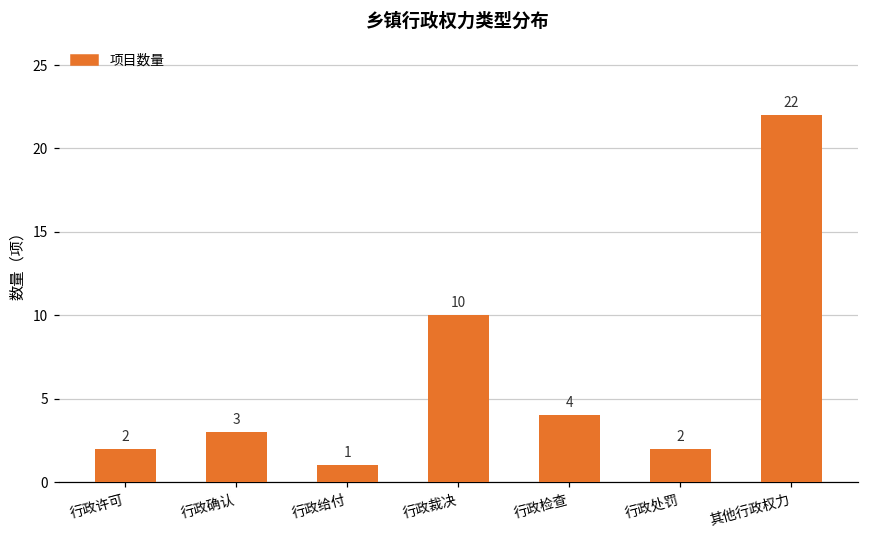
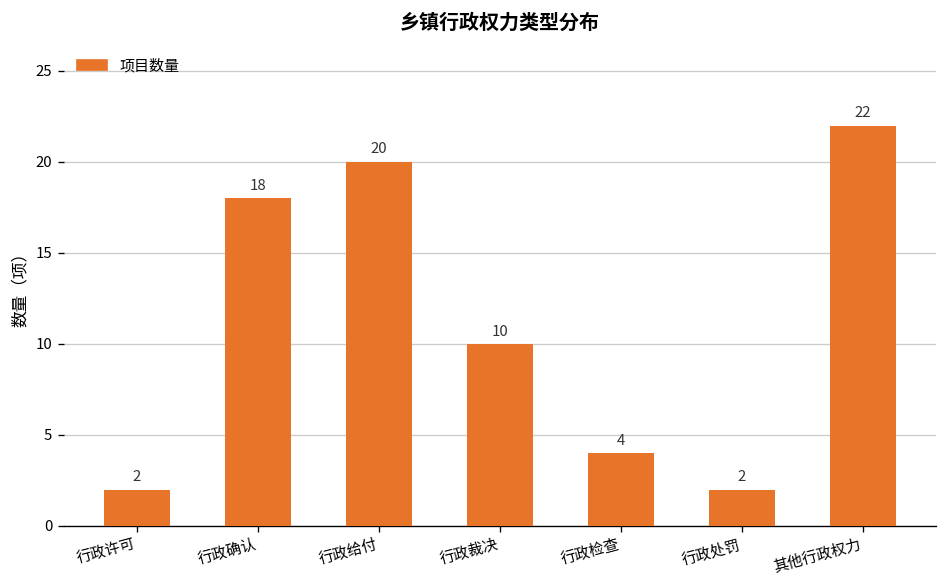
  {
    "行政许可": 2,
-   "行政确认": 3,
-   "行政给付": 1,
+   "行政确认": 18,
+   "行政给付": 20,
    "行政裁决": 10,
    "行政检查": 4,
    "行政处罚": 2,
    "其他行政权力": 22
  }
